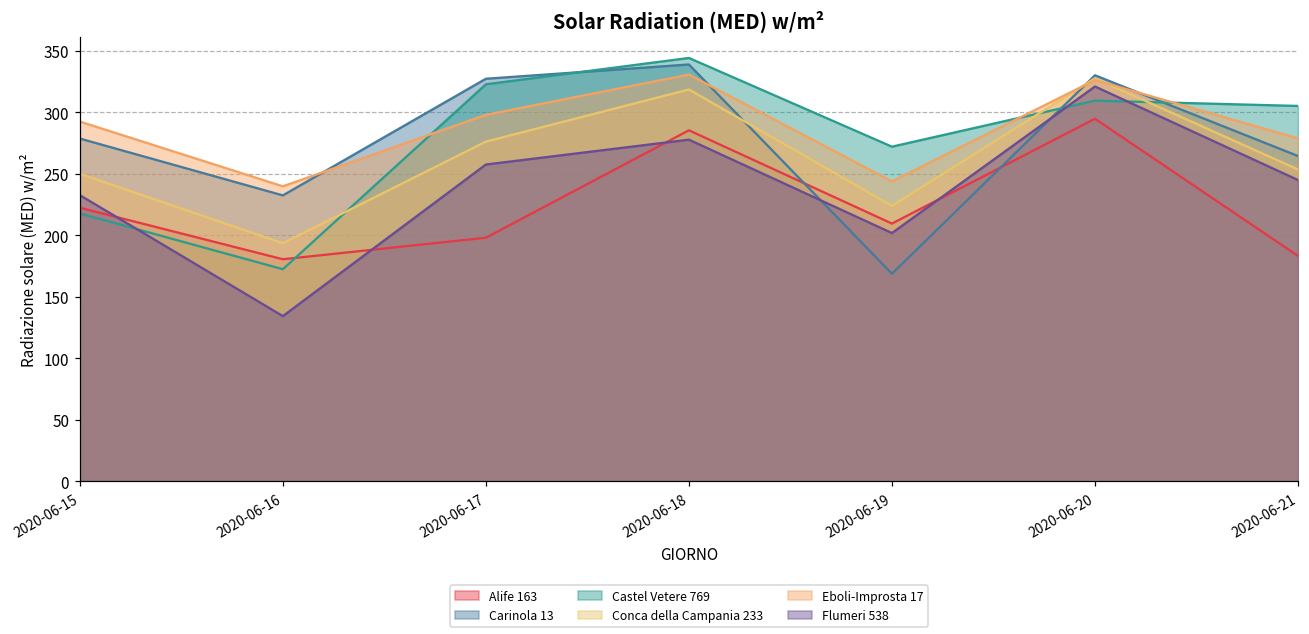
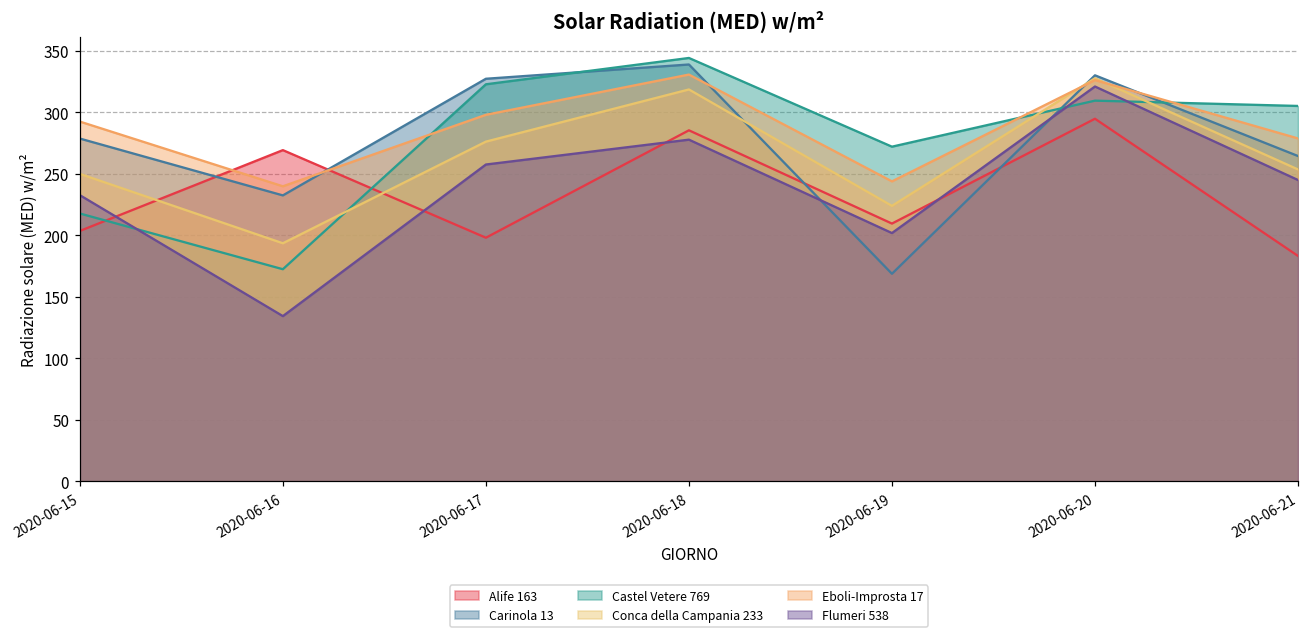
  {
    "Alife 163": {
-     "2020-06-15": 222,
-     "2020-06-16": 180,
+     "2020-06-15": 203,
+     "2020-06-16": 269,
      "2020-06-17": 198,
      "2020-06-18": 285,
      "2020-06-19": 209,
      "2020-06-20": 295,
      "2020-06-21": 183
    }
  }
